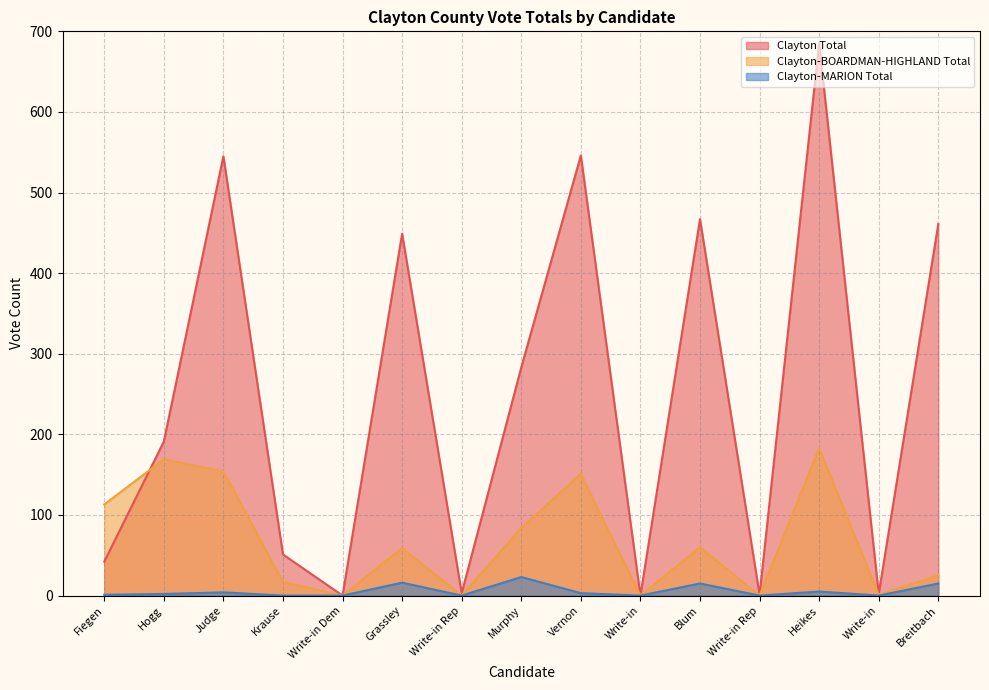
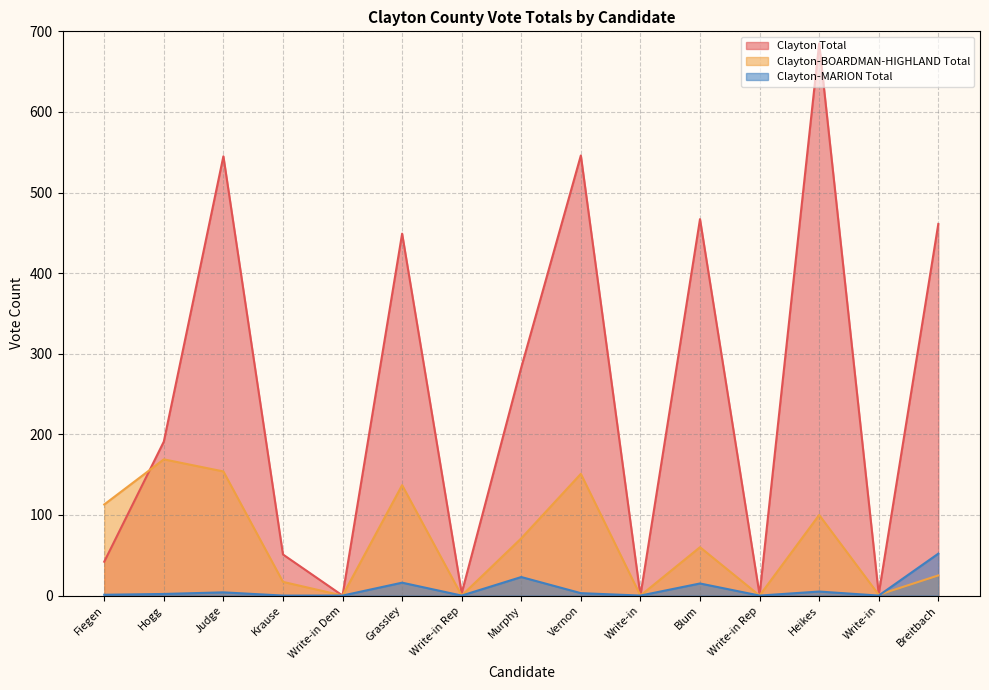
  {
    "Clayton Total": {
      "Fiegen": 40,
      "Hogg": 190,
      "Judge": 550,
      "Krause": 50,
      "Grassley": 450,
      "Murphy": 280,
      "Vernon": 550,
      "Blum": 470,
      "Breitbach": 460
    },
    "Clayton-BOARDMAN-HIGHLAND Total": {
      "Fiegen": 110,
      "Hogg": 170,
      "Judge": 150,
      "Krause": 20,
-     "Grassley": 60,
-     "Murphy": 80,
+     "Grassley": 140,
+     "Murphy": 70,
      "Vernon": 150,
      "Blum": 60,
-     "Heikes": 180,
+     "Heikes": 100,
      "Breitbach": 30
    },
    "Clayton-MARION Total": {
      "Fiegen": 0,
      "Hogg": 0,
      "Judge": 0,
      "Krause": 0,
      "Grassley": 20,
      "Murphy": 20,
      "Vernon": 0,
      "Blum": 20,
      "Heikes": 10,
-     "Breitbach": 20
+     "Breitbach": 50
    }
  }
